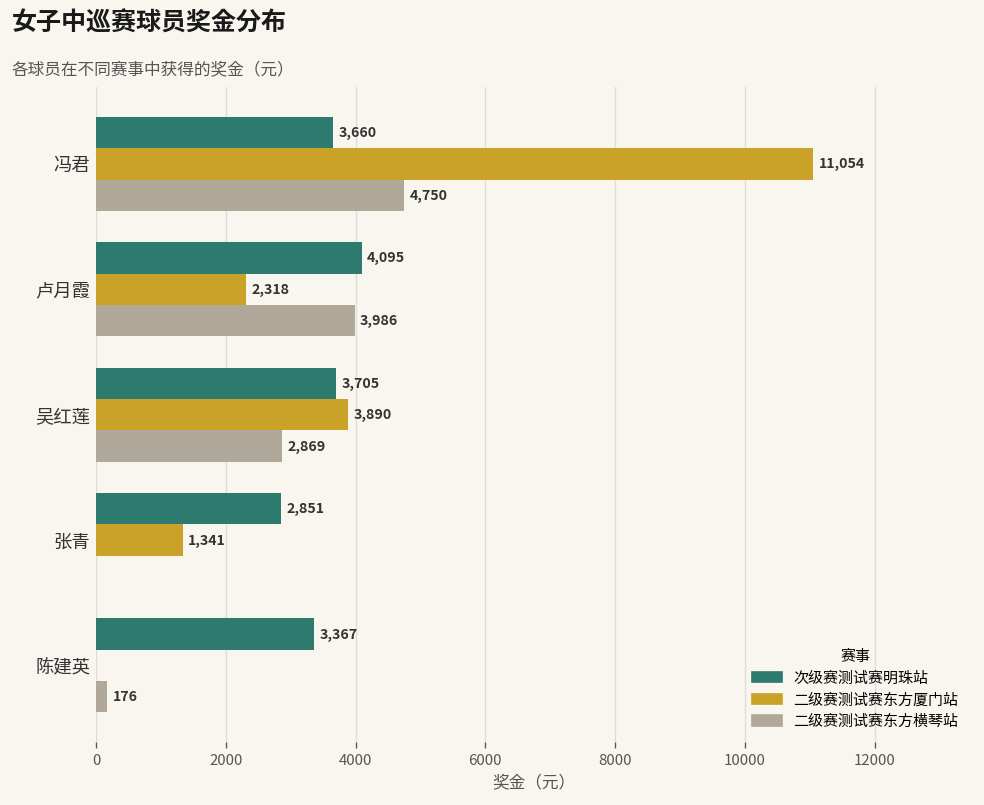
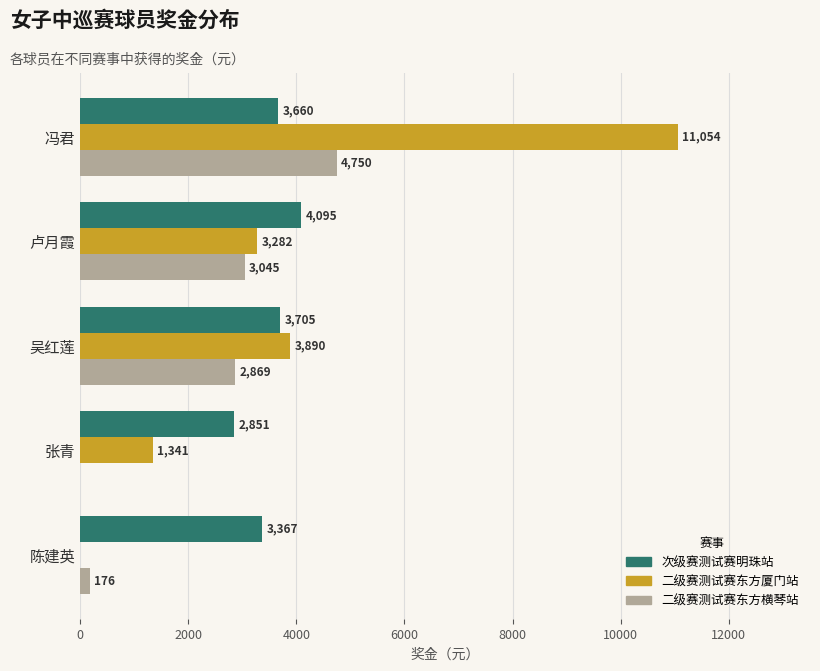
  {
    "次级赛测试赛明珠站": {
      "冯君": "3,660",
      "卢月霞": "4,095",
      "吴红莲": "3,705",
      "张青": "2,851",
      "陈建英": "3,367"
    },
    "二级赛测试赛东方厦门站": {
      "冯君": "11,054",
-     "卢月霞": "2,318",
+     "卢月霞": "3,282",
      "吴红莲": "3,890",
      "张青": "1,341"
    },
    "二级赛测试赛东方横琴站": {
      "冯君": "4,750",
-     "卢月霞": "3,986",
+     "卢月霞": "3,045",
      "吴红莲": "2,869",
      "陈建英": "176"
    }
  }
